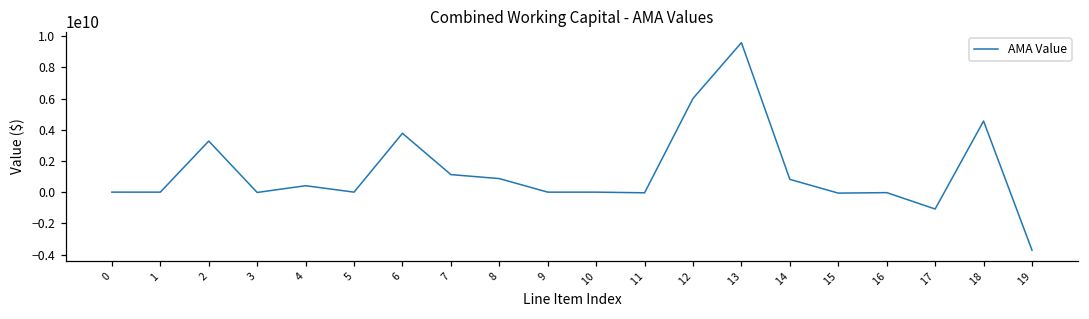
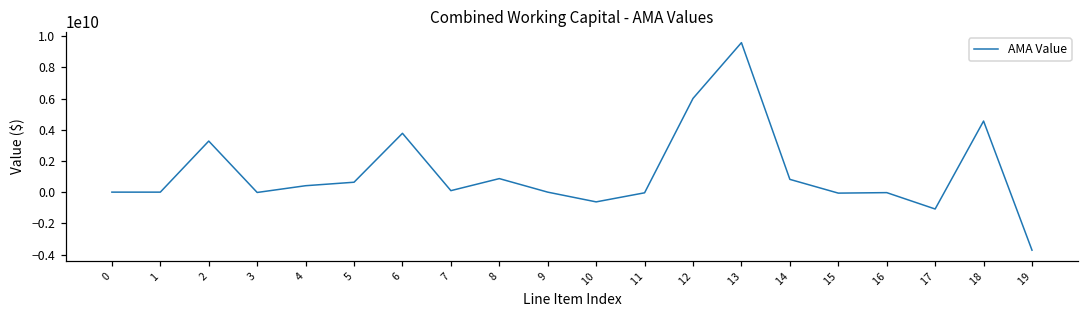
  {
    "0": 0,
    "1": 0,
    "2": 3300000000,
    "3": 0,
    "4": 400000000,
-   "5": 0,
+   "5": 600000000,
    "6": 3800000000,
-   "7": 1100000000,
+   "7": 100000000,
    "8": 900000000,
    "9": 0,
-   "10": 0,
+   "10": -600000000,
    "11": 0,
    "12": 6000000000,
    "13": 9600000000,
    "14": 800000000,
    "15": -100000000,
    "16": 0,
    "17": -1100000000,
    "18": 4600000000,
    "19": -3700000000
  }
